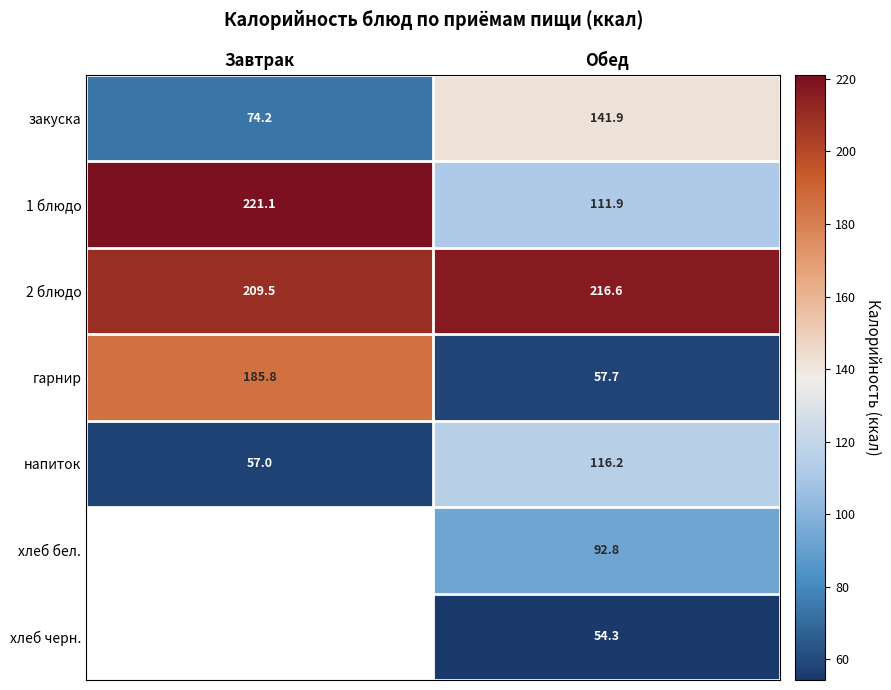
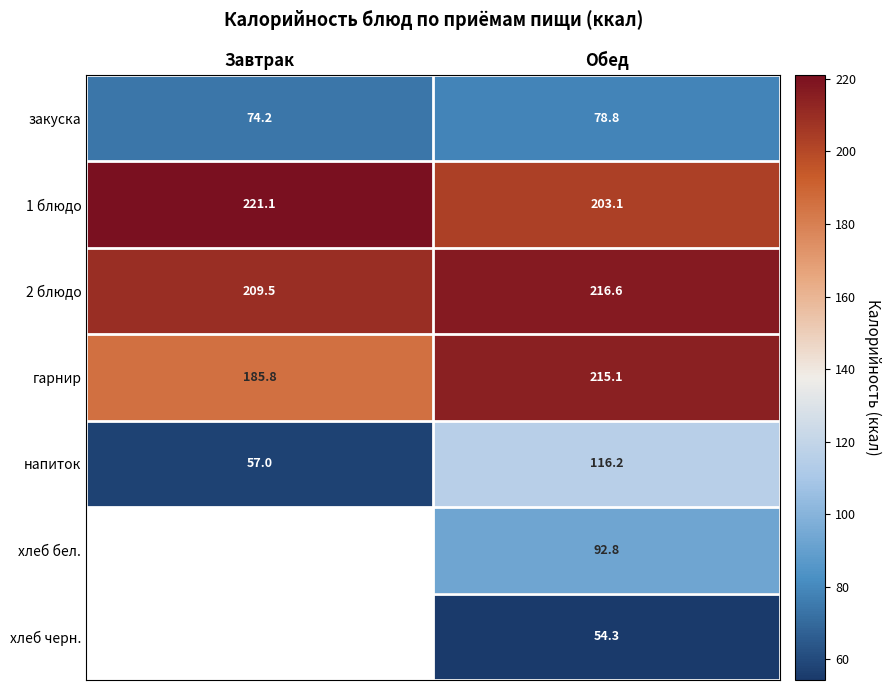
  {
    "закуска": {
      "Завтрак": 74.2,
-     "Обед": 141.9
+     "Обед": 78.8
    },
    "1 блюдо": {
      "Завтрак": 221.1,
-     "Обед": 111.9
+     "Обед": 203.1
    },
    "2 блюдо": {
      "Завтрак": 209.5,
      "Обед": 216.6
    },
    "гарнир": {
      "Завтрак": 185.8,
-     "Обед": 57.7
+     "Обед": 215.1
    },
    "напиток": {
      "Завтрак": 57.0,
      "Обед": 116.2
    },
    "хлеб бел.": {
      "Обед": 92.8
    },
    "хлеб черн.": {
      "Обед": 54.3
    }
  }
